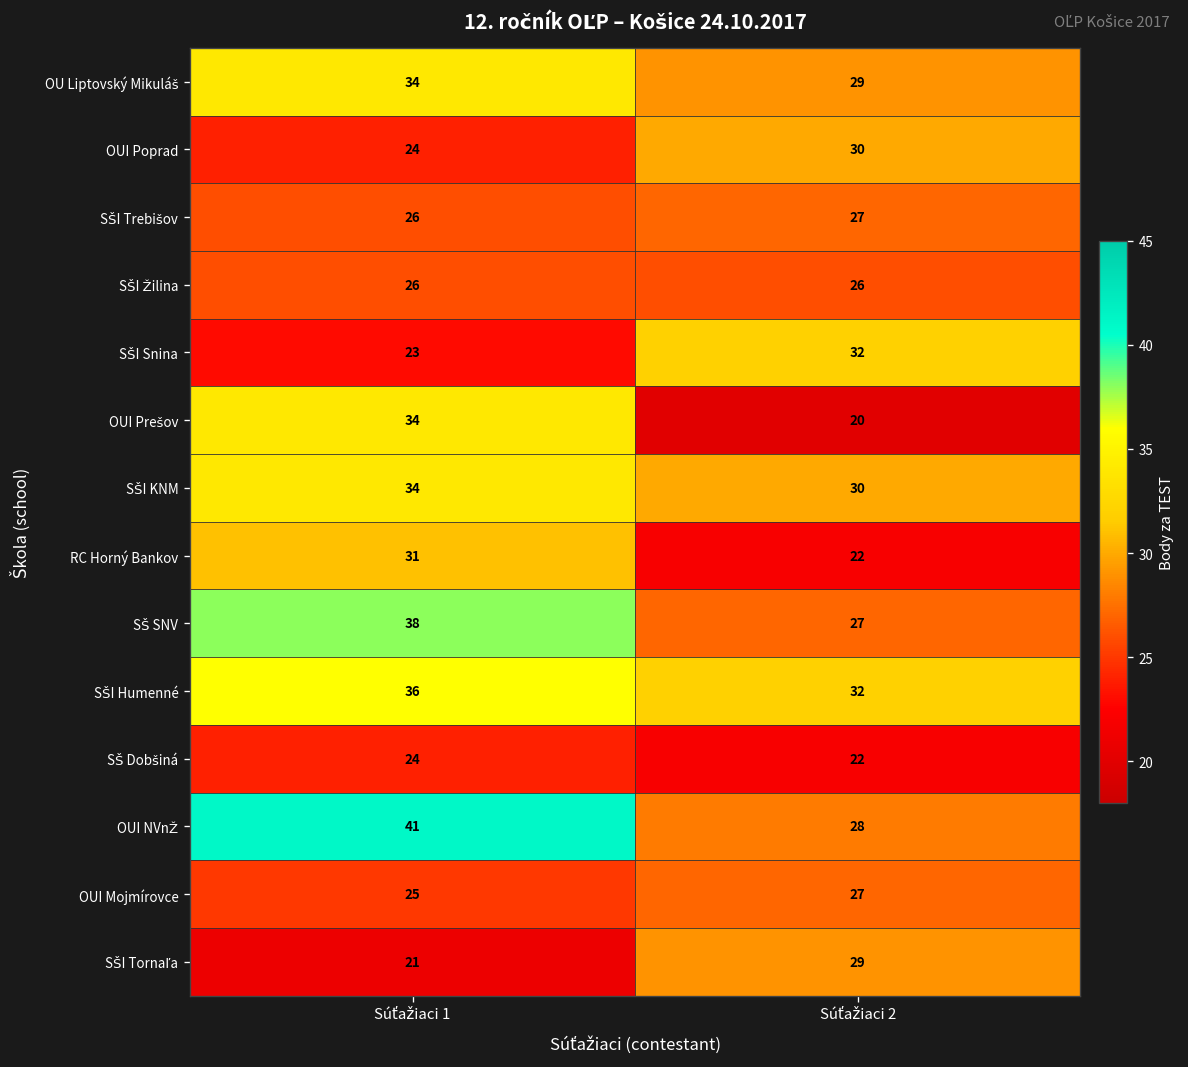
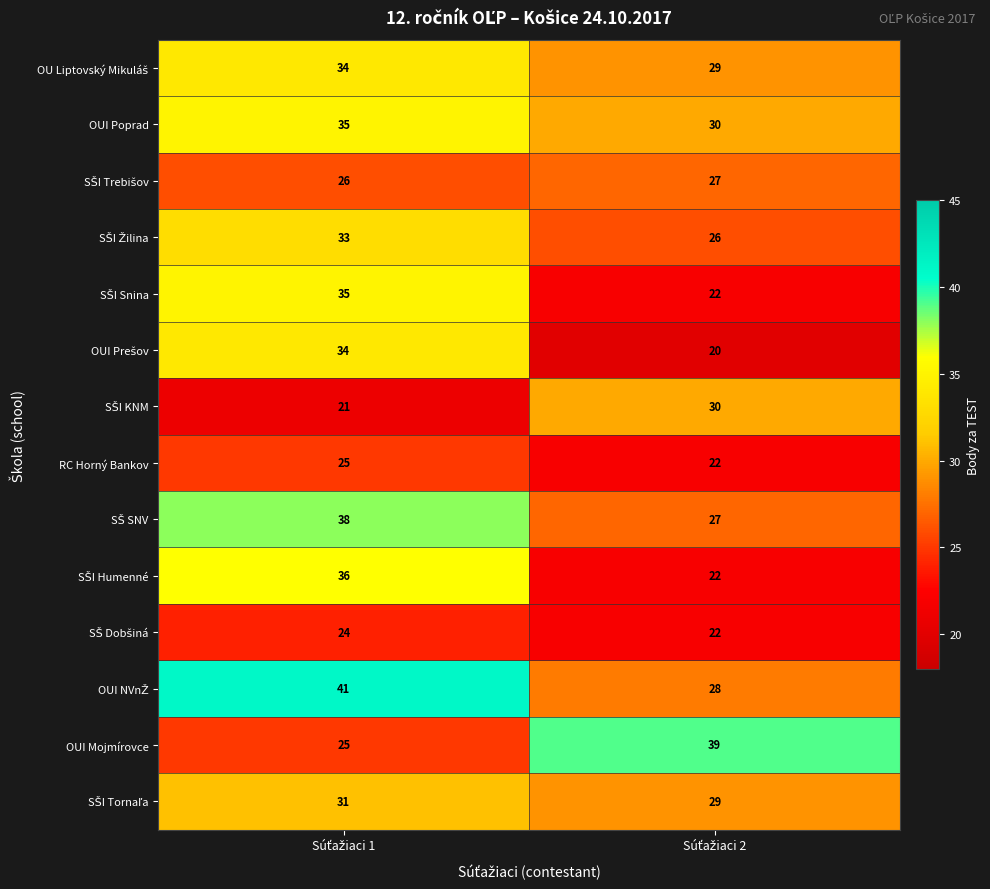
  {
    "OU Liptovský Mikuláš": {
      "Súťažiaci 1": 34,
      "Súťažiaci 2": 29
    },
    "OUI Poprad": {
-     "Súťažiaci 1": 24,
+     "Súťažiaci 1": 35,
      "Súťažiaci 2": 30
    },
    "SŠI Trebišov": {
      "Súťažiaci 1": 26,
      "Súťažiaci 2": 27
    },
    "SŠI Žilina": {
-     "Súťažiaci 1": 26,
+     "Súťažiaci 1": 33,
      "Súťažiaci 2": 26
    },
    "SŠI Snina": {
-     "Súťažiaci 1": 23,
-     "Súťažiaci 2": 32
+     "Súťažiaci 1": 35,
+     "Súťažiaci 2": 22
    },
    "OUI Prešov": {
      "Súťažiaci 1": 34,
      "Súťažiaci 2": 20
    },
    "SŠI KNM": {
-     "Súťažiaci 1": 34,
+     "Súťažiaci 1": 21,
      "Súťažiaci 2": 30
    },
    "RC Horný Bankov": {
-     "Súťažiaci 1": 31,
+     "Súťažiaci 1": 25,
      "Súťažiaci 2": 22
    },
    "SŠ SNV": {
      "Súťažiaci 1": 38,
      "Súťažiaci 2": 27
    },
    "SŠI Humenné": {
      "Súťažiaci 1": 36,
-     "Súťažiaci 2": 32
+     "Súťažiaci 2": 22
    },
    "SŠ Dobšiná": {
      "Súťažiaci 1": 24,
      "Súťažiaci 2": 22
    },
    "OUI NVnŽ": {
      "Súťažiaci 1": 41,
      "Súťažiaci 2": 28
    },
    "OUI Mojmírovce": {
      "Súťažiaci 1": 25,
-     "Súťažiaci 2": 27
+     "Súťažiaci 2": 39
    },
    "SŠI Tornaľa": {
-     "Súťažiaci 1": 21,
+     "Súťažiaci 1": 31,
      "Súťažiaci 2": 29
    }
  }
